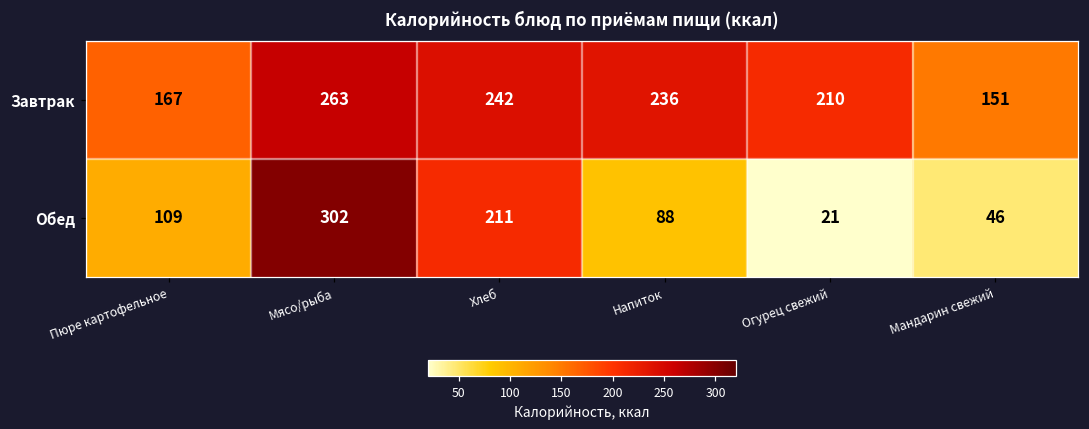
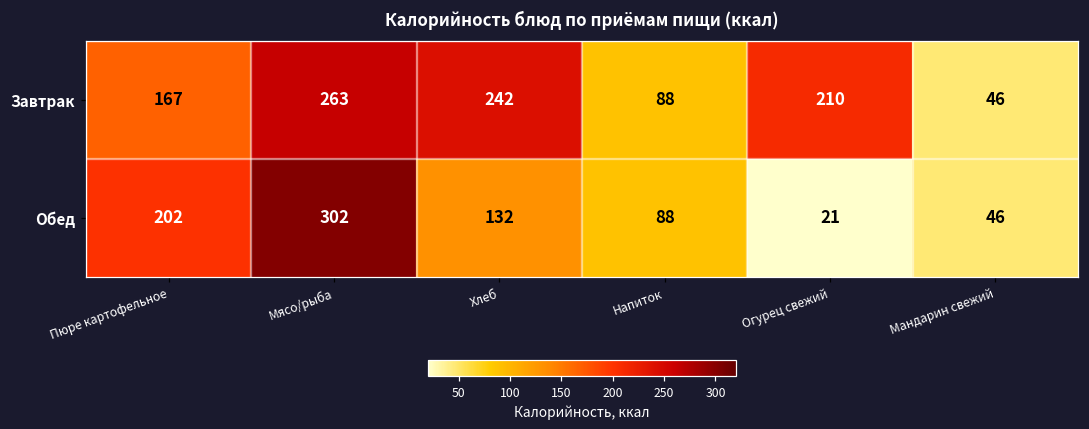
  {
    "Завтрак": {
      "Пюре картофельное": 167,
      "Мясо/рыба": 263,
      "Хлеб": 242,
-     "Напиток": 236,
+     "Напиток": 88,
      "Огурец свежий": 210,
-     "Мандарин свежий": 151
+     "Мандарин свежий": 46
    },
    "Обед": {
-     "Пюре картофельное": 109,
+     "Пюре картофельное": 202,
      "Мясо/рыба": 302,
-     "Хлеб": 211,
+     "Хлеб": 132,
      "Напиток": 88,
      "Огурец свежий": 21,
      "Мандарин свежий": 46
    }
  }
